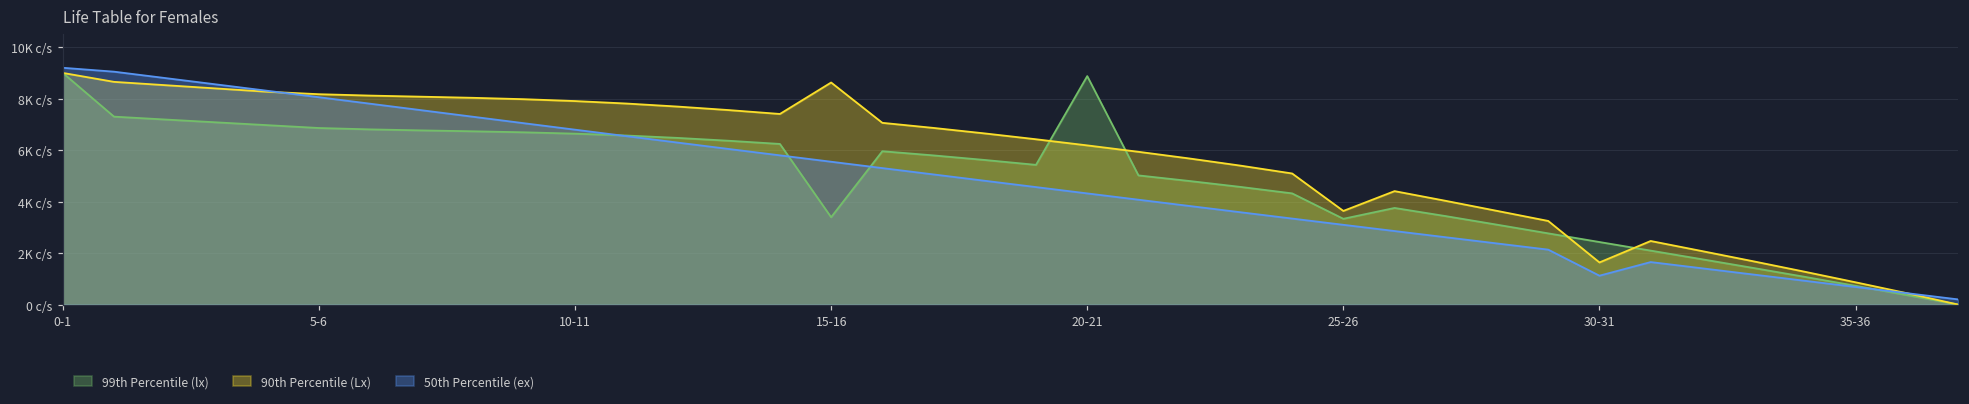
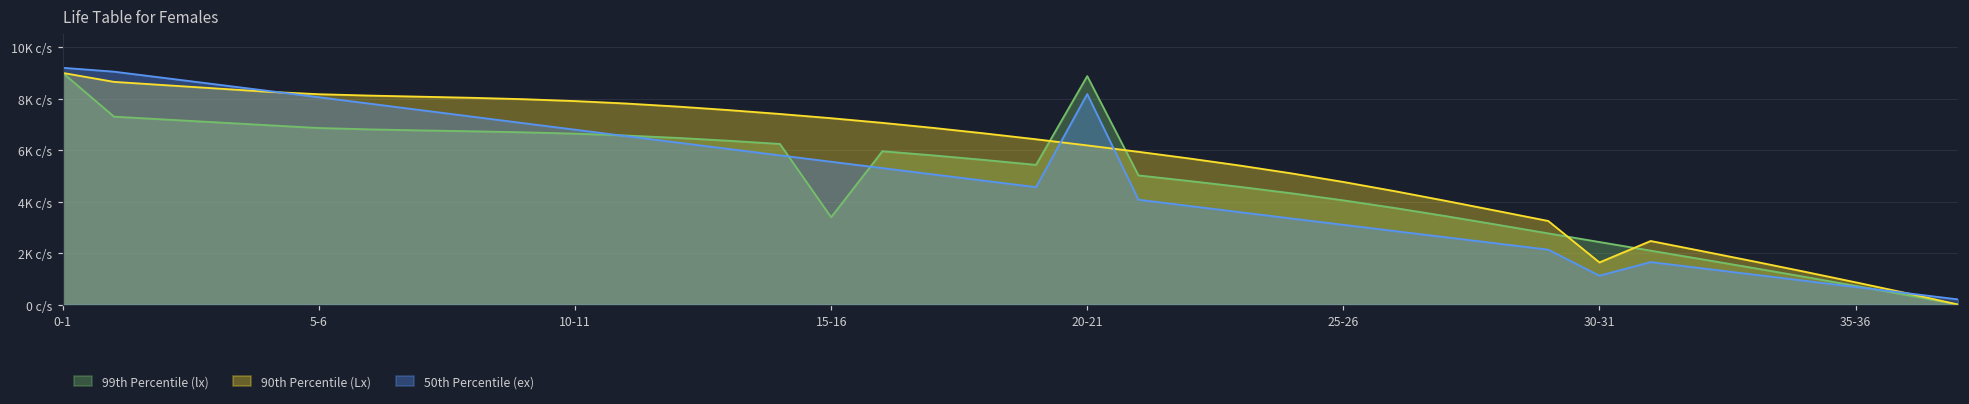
  {
    "99th Percentile (lx)": {
      "5-6": "6.9K c/s",
      "10-11": "6.6K c/s",
      "15-16": "3.4K c/s",
      "20-21": "8.9K c/s",
-     "25-26": "3.3K c/s",
+     "25-26": "4.0K c/s",
      "30-31": "2.4K c/s"
    },
    "90th Percentile (Lx)": {
      "5-6": "8.2K c/s",
      "10-11": "7.9K c/s",
-     "15-16": "8.6K c/s",
+     "15-16": "7.2K c/s",
      "20-21": "6.2K c/s",
-     "25-26": "3.6K c/s",
+     "25-26": "4.8K c/s",
      "30-31": "1.6K c/s",
      "35-36": "0.9K c/s"
    },
    "50th Percentile (ex)": {
      "0-1": "9.2K c/s",
      "5-6": "8.1K c/s",
      "10-11": "6.8K c/s",
      "15-16": "5.5K c/s",
-     "20-21": "4.3K c/s",
+     "20-21": "8.2K c/s",
      "25-26": "3.1K c/s",
      "30-31": "1.1K c/s"
    }
  }
